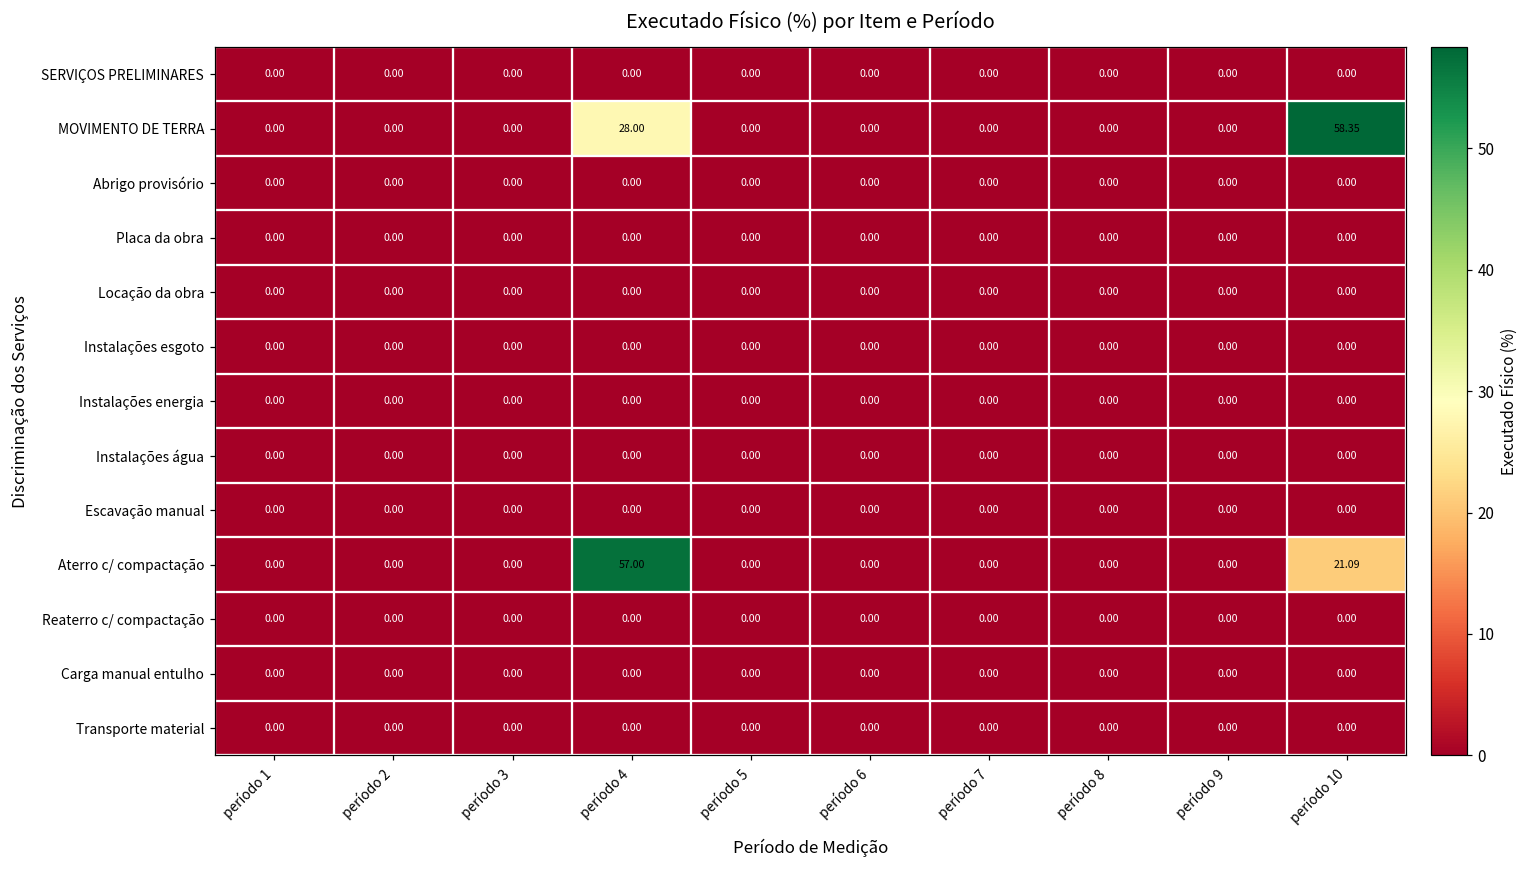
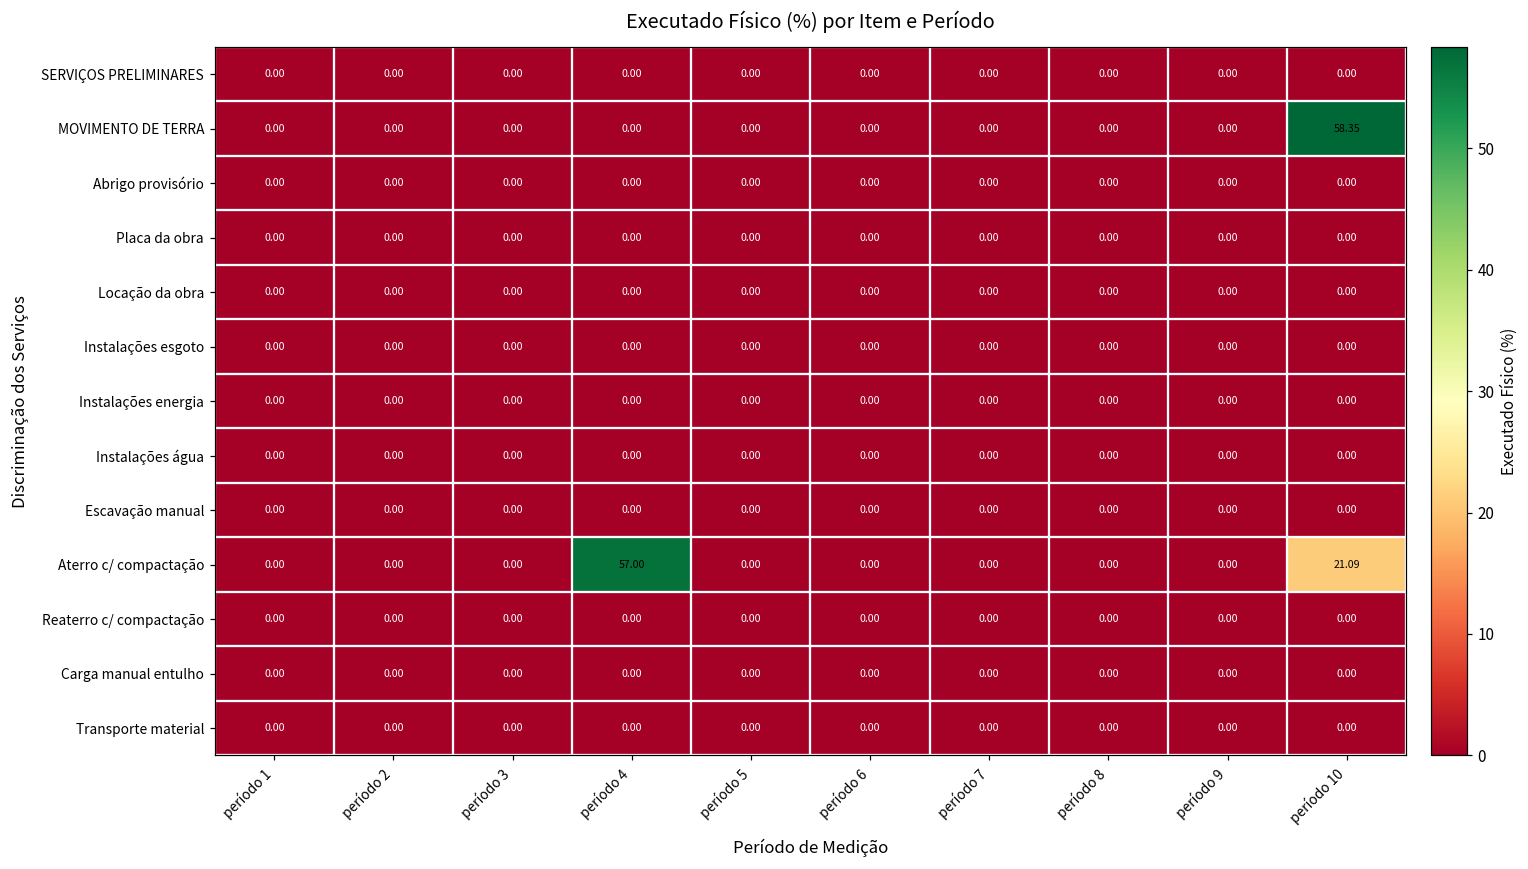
  {
    "SERVIÇOS PRELIMINARES": {
      "período 1": 0.00,
      "período 2": 0.00,
      "período 3": 0.00,
      "período 4": 0.00,
      "período 5": 0.00,
      "período 6": 0.00,
      "período 7": 0.00,
      "período 8": 0.00,
      "período 9": 0.00,
      "período 10": 0.00
    },
    "MOVIMENTO DE TERRA": {
      "período 1": 0.00,
      "período 2": 0.00,
      "período 3": 0.00,
-     "período 4": 28.00,
+     "período 4": 0.00,
      "período 5": 0.00,
      "período 6": 0.00,
      "período 7": 0.00,
      "período 8": 0.00,
      "período 9": 0.00,
      "período 10": 58.35
    },
    "Abrigo provisório": {
      "período 1": 0.00,
      "período 2": 0.00,
      "período 3": 0.00,
      "período 4": 0.00,
      "período 5": 0.00,
      "período 6": 0.00,
      "período 7": 0.00,
      "período 8": 0.00,
      "período 9": 0.00,
      "período 10": 0.00
    },
    "Placa da obra": {
      "período 1": 0.00,
      "período 2": 0.00,
      "período 3": 0.00,
      "período 4": 0.00,
      "período 5": 0.00,
      "período 6": 0.00,
      "período 7": 0.00,
      "período 8": 0.00,
      "período 9": 0.00,
      "período 10": 0.00
    },
    "Locação da obra": {
      "período 1": 0.00,
      "período 2": 0.00,
      "período 3": 0.00,
      "período 4": 0.00,
      "período 5": 0.00,
      "período 6": 0.00,
      "período 7": 0.00,
      "período 8": 0.00,
      "período 9": 0.00,
      "período 10": 0.00
    },
    "Instalações esgoto": {
      "período 1": 0.00,
      "período 2": 0.00,
      "período 3": 0.00,
      "período 4": 0.00,
      "período 5": 0.00,
      "período 6": 0.00,
      "período 7": 0.00,
      "período 8": 0.00,
      "período 9": 0.00,
      "período 10": 0.00
    },
    "Instalações energia": {
      "período 1": 0.00,
      "período 2": 0.00,
      "período 3": 0.00,
      "período 4": 0.00,
      "período 5": 0.00,
      "período 6": 0.00,
      "período 7": 0.00,
      "período 8": 0.00,
      "período 9": 0.00,
      "período 10": 0.00
    },
    "Instalações água": {
      "período 1": 0.00,
      "período 2": 0.00,
      "período 3": 0.00,
      "período 4": 0.00,
      "período 5": 0.00,
      "período 6": 0.00,
      "período 7": 0.00,
      "período 8": 0.00,
      "período 9": 0.00,
      "período 10": 0.00
    },
    "Escavação manual": {
      "período 1": 0.00,
      "período 2": 0.00,
      "período 3": 0.00,
      "período 4": 0.00,
      "período 5": 0.00,
      "período 6": 0.00,
      "período 7": 0.00,
      "período 8": 0.00,
      "período 9": 0.00,
      "período 10": 0.00
    },
    "Aterro c/ compactação": {
      "período 1": 0.00,
      "período 2": 0.00,
      "período 3": 0.00,
      "período 4": 57.00,
      "período 5": 0.00,
      "período 6": 0.00,
      "período 7": 0.00,
      "período 8": 0.00,
      "período 9": 0.00,
      "período 10": 21.09
    },
    "Reaterro c/ compactação": {
      "período 1": 0.00,
      "período 2": 0.00,
      "período 3": 0.00,
      "período 4": 0.00,
      "período 5": 0.00,
      "período 6": 0.00,
      "período 7": 0.00,
      "período 8": 0.00,
      "período 9": 0.00,
      "período 10": 0.00
    },
    "Carga manual entulho": {
      "período 1": 0.00,
      "período 2": 0.00,
      "período 3": 0.00,
      "período 4": 0.00,
      "período 5": 0.00,
      "período 6": 0.00,
      "período 7": 0.00,
      "período 8": 0.00,
      "período 9": 0.00,
      "período 10": 0.00
    },
    "Transporte material": {
      "período 1": 0.00,
      "período 2": 0.00,
      "período 3": 0.00,
      "período 4": 0.00,
      "período 5": 0.00,
      "período 6": 0.00,
      "período 7": 0.00,
      "período 8": 0.00,
      "período 9": 0.00,
      "período 10": 0.00
    }
  }
